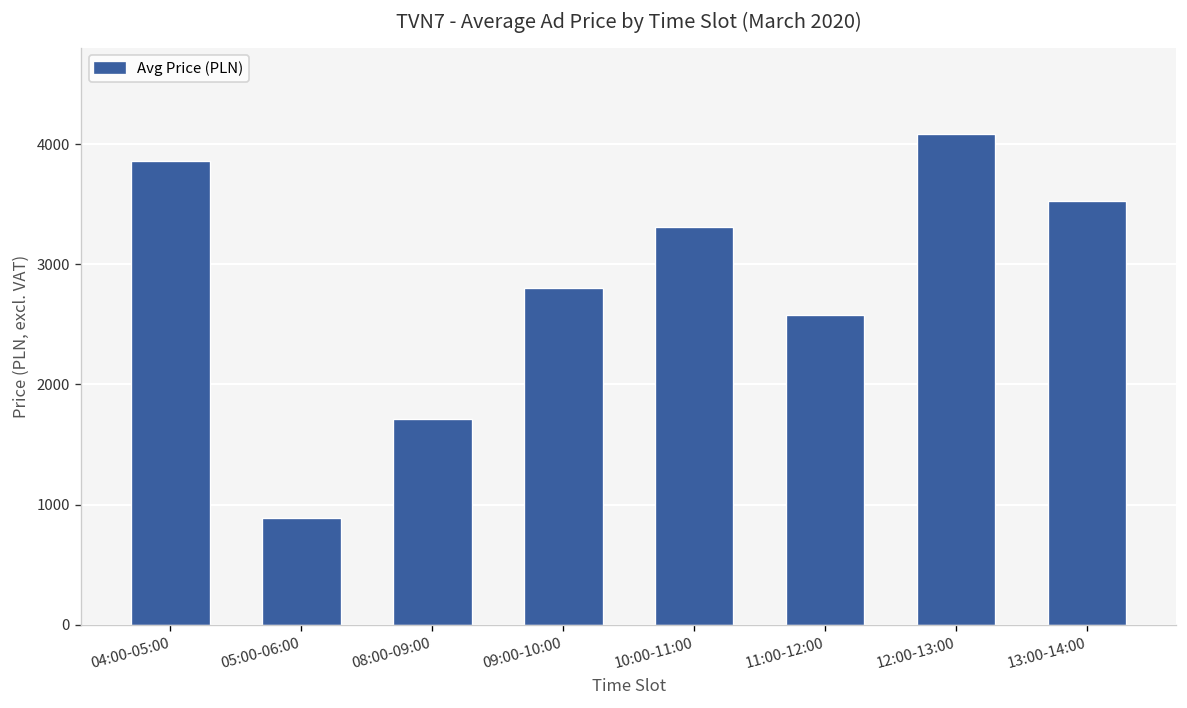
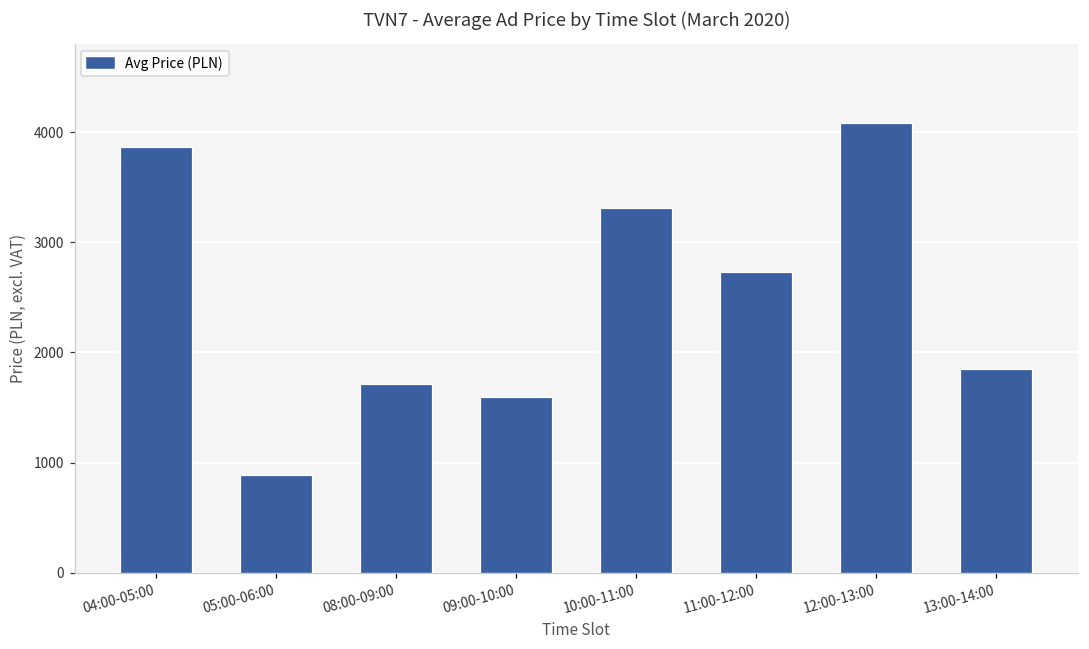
  {
    "04:00-05:00": 3860,
    "05:00-06:00": 890,
    "08:00-09:00": 1710,
-   "09:00-10:00": 2800,
+   "09:00-10:00": 1600,
    "10:00-11:00": 3310,
-   "11:00-12:00": 2580,
+   "11:00-12:00": 2730,
    "12:00-13:00": 4080,
-   "13:00-14:00": 3530
+   "13:00-14:00": 1850
  }
